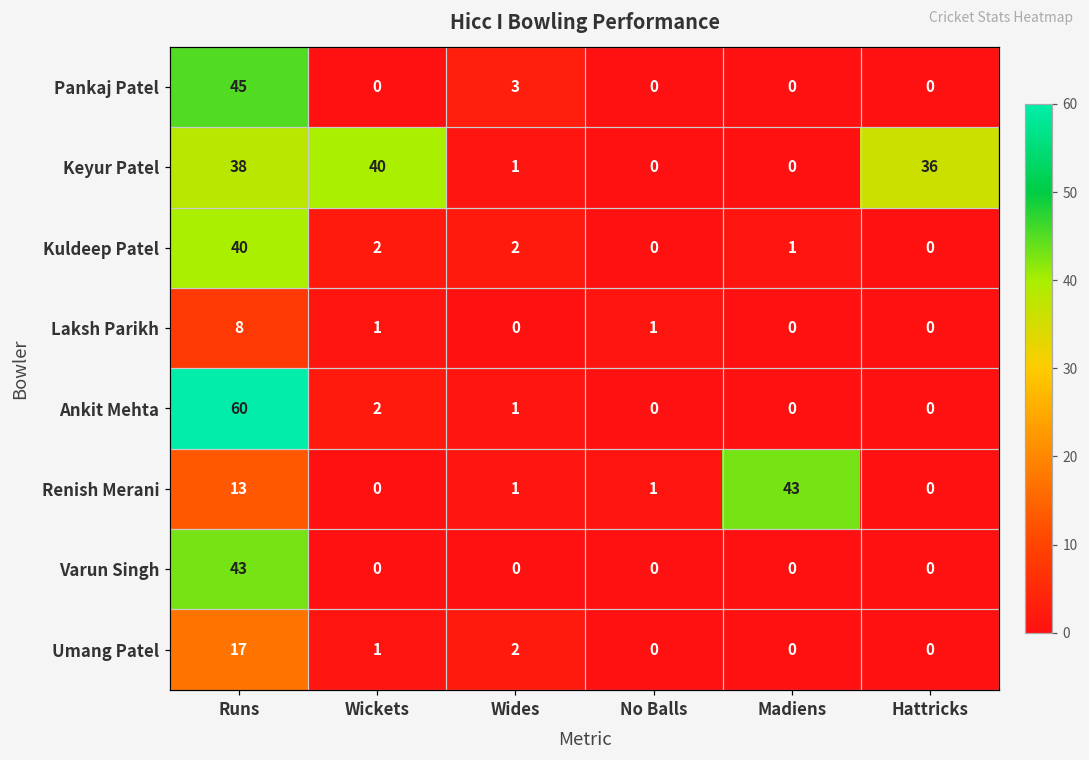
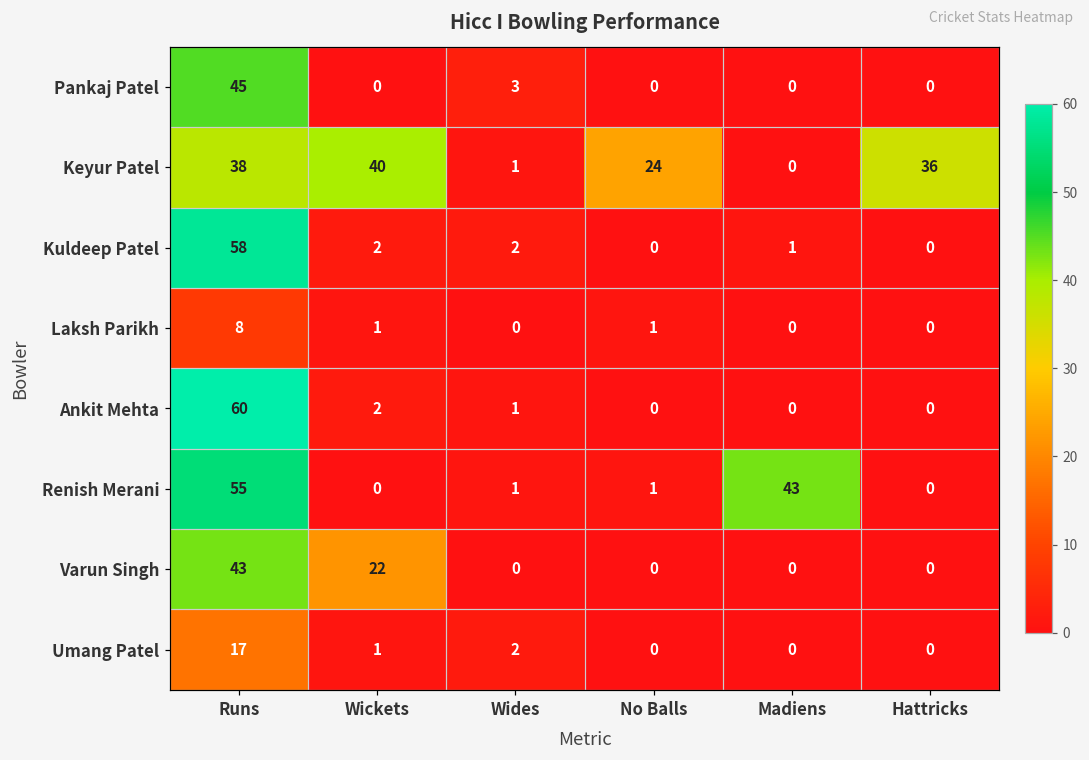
  {
    "Pankaj Patel": {
      "Runs": 45,
      "Wickets": 0,
      "Wides": 3,
      "No Balls": 0,
      "Madiens": 0,
      "Hattricks": 0
    },
    "Keyur Patel": {
      "Runs": 38,
      "Wickets": 40,
      "Wides": 1,
-     "No Balls": 0,
+     "No Balls": 24,
      "Madiens": 0,
      "Hattricks": 36
    },
    "Kuldeep Patel": {
-     "Runs": 40,
+     "Runs": 58,
      "Wickets": 2,
      "Wides": 2,
      "No Balls": 0,
      "Madiens": 1,
      "Hattricks": 0
    },
    "Laksh Parikh": {
      "Runs": 8,
      "Wickets": 1,
      "Wides": 0,
      "No Balls": 1,
      "Madiens": 0,
      "Hattricks": 0
    },
    "Ankit Mehta": {
      "Runs": 60,
      "Wickets": 2,
      "Wides": 1,
      "No Balls": 0,
      "Madiens": 0,
      "Hattricks": 0
    },
    "Renish Merani": {
-     "Runs": 13,
+     "Runs": 55,
      "Wickets": 0,
      "Wides": 1,
      "No Balls": 1,
      "Madiens": 43,
      "Hattricks": 0
    },
    "Varun Singh": {
      "Runs": 43,
-     "Wickets": 0,
+     "Wickets": 22,
      "Wides": 0,
      "No Balls": 0,
      "Madiens": 0,
      "Hattricks": 0
    },
    "Umang Patel": {
      "Runs": 17,
      "Wickets": 1,
      "Wides": 2,
      "No Balls": 0,
      "Madiens": 0,
      "Hattricks": 0
    }
  }
